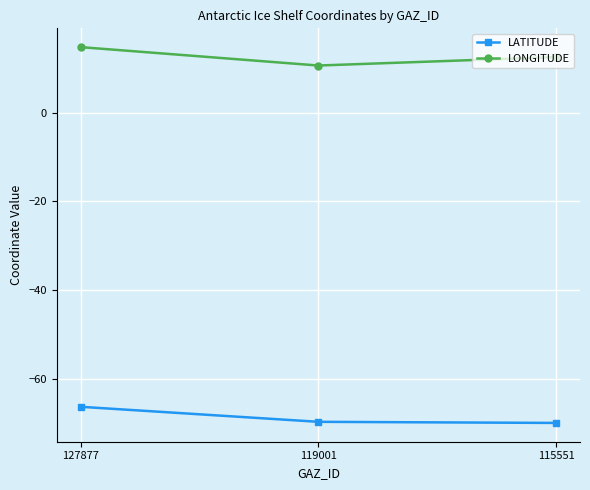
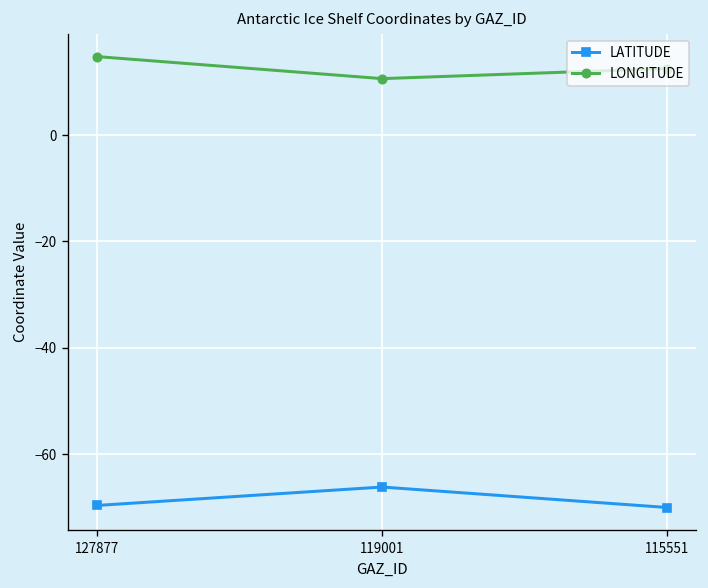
  {
    "LATITUDE": {
-     "127877": -66,
-     "119001": -70,
+     "127877": -70,
+     "119001": -66,
      "115551": -70
    },
    "LONGITUDE": {
      "127877": 15,
      "119001": 11
    }
  }
